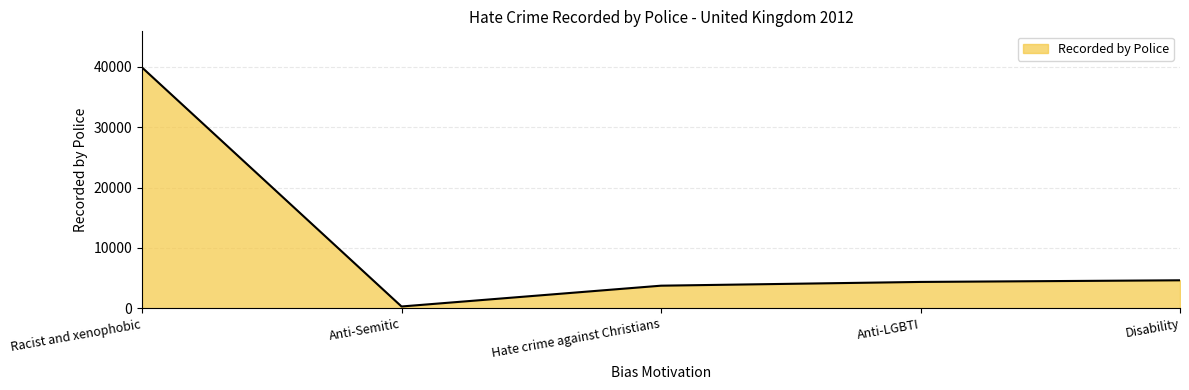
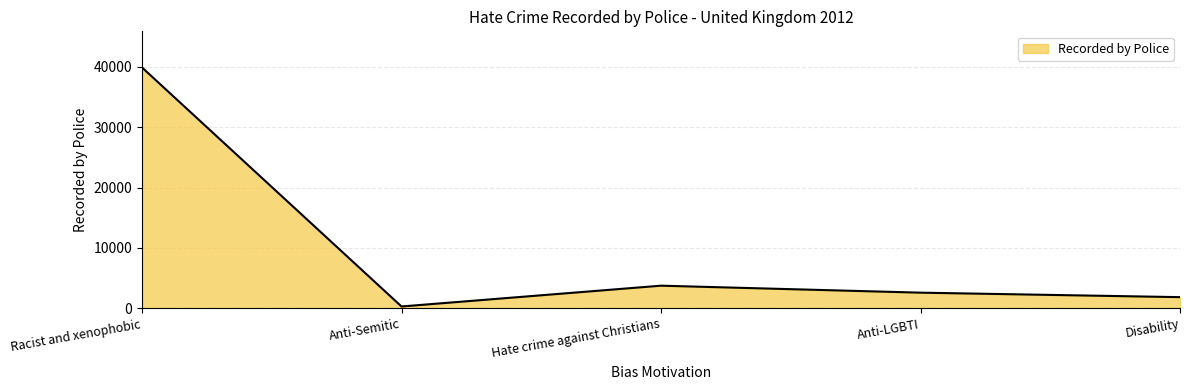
  {
    "Racist and xenophobic": 40000,
    "Anti-Semitic": 0,
    "Hate crime against Christians": 4000,
-   "Anti-LGBTI": 4000,
-   "Disability": 5000
+   "Anti-LGBTI": 3000,
+   "Disability": 2000
  }
